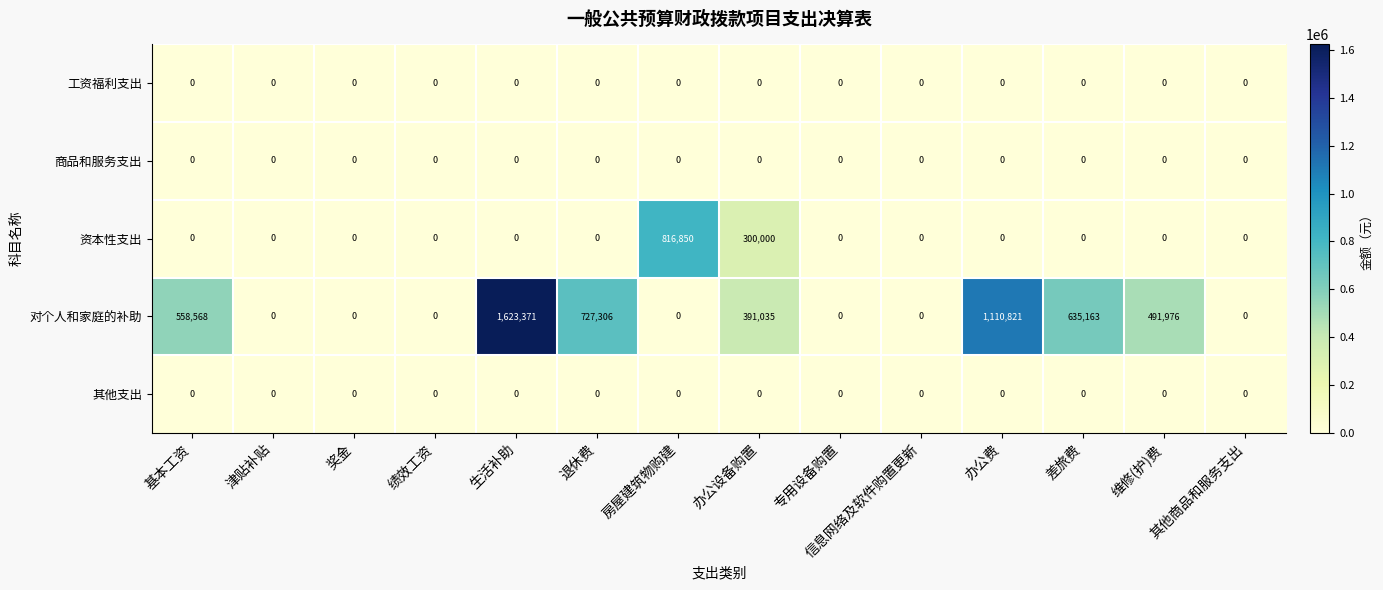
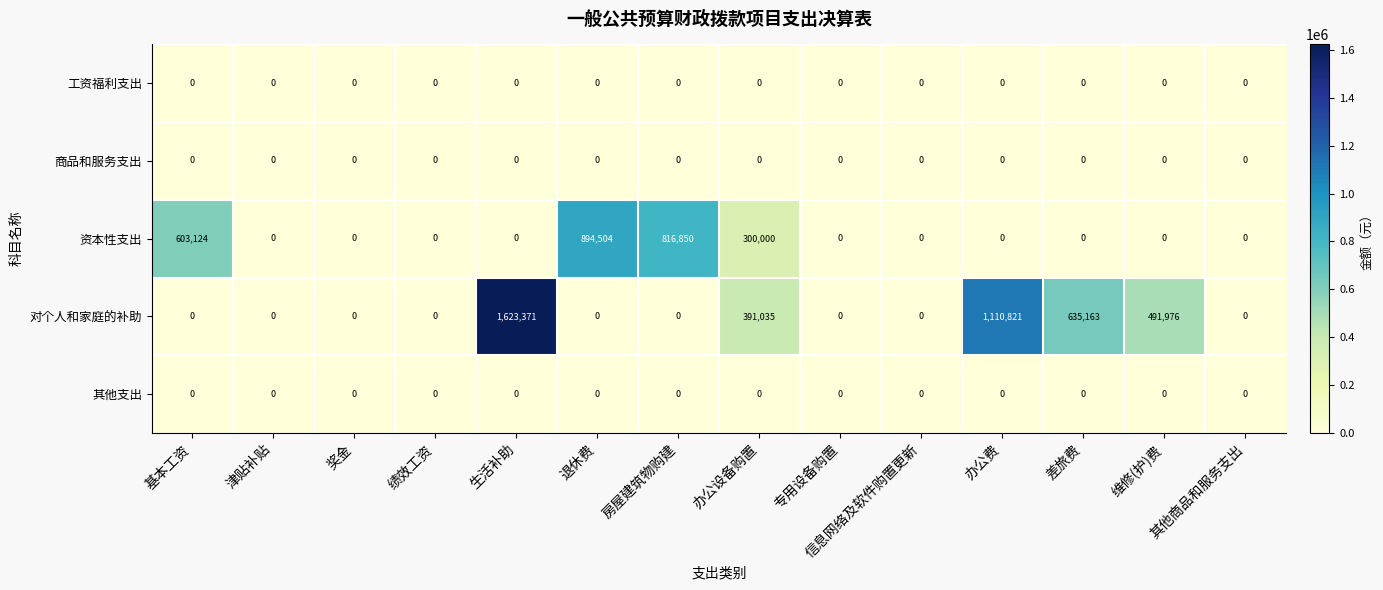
  {
    "工资福利支出": {
      "基本工资": "0",
      "津贴补贴": "0",
      "奖金": "0",
      "绩效工资": "0",
      "生活补助": "0",
      "退休费": "0",
      "房屋建筑物购建": "0",
      "办公设备购置": "0",
      "专用设备购置": "0",
      "信息网络及软件购置更新": "0",
      "办公费": "0",
      "差旅费": "0",
      "维修(护)费": "0",
      "其他商品和服务支出": "0"
    },
    "商品和服务支出": {
      "基本工资": "0",
      "津贴补贴": "0",
      "奖金": "0",
      "绩效工资": "0",
      "生活补助": "0",
      "退休费": "0",
      "房屋建筑物购建": "0",
      "办公设备购置": "0",
      "专用设备购置": "0",
      "信息网络及软件购置更新": "0",
      "办公费": "0",
      "差旅费": "0",
      "维修(护)费": "0",
      "其他商品和服务支出": "0"
    },
    "资本性支出": {
-     "基本工资": "0",
+     "基本工资": "603,124",
      "津贴补贴": "0",
      "奖金": "0",
      "绩效工资": "0",
      "生活补助": "0",
-     "退休费": "0",
+     "退休费": "894,504",
      "房屋建筑物购建": "816,850",
      "办公设备购置": "300,000",
      "专用设备购置": "0",
      "信息网络及软件购置更新": "0",
      "办公费": "0",
      "差旅费": "0",
      "维修(护)费": "0",
      "其他商品和服务支出": "0"
    },
    "对个人和家庭的补助": {
-     "基本工资": "558,568",
+     "基本工资": "0",
      "津贴补贴": "0",
      "奖金": "0",
      "绩效工资": "0",
      "生活补助": "1,623,371",
-     "退休费": "727,306",
+     "退休费": "0",
      "房屋建筑物购建": "0",
      "办公设备购置": "391,035",
      "专用设备购置": "0",
      "信息网络及软件购置更新": "0",
      "办公费": "1,110,821",
      "差旅费": "635,163",
      "维修(护)费": "491,976",
      "其他商品和服务支出": "0"
    },
    "其他支出": {
      "基本工资": "0",
      "津贴补贴": "0",
      "奖金": "0",
      "绩效工资": "0",
      "生活补助": "0",
      "退休费": "0",
      "房屋建筑物购建": "0",
      "办公设备购置": "0",
      "专用设备购置": "0",
      "信息网络及软件购置更新": "0",
      "办公费": "0",
      "差旅费": "0",
      "维修(护)费": "0",
      "其他商品和服务支出": "0"
    }
  }
